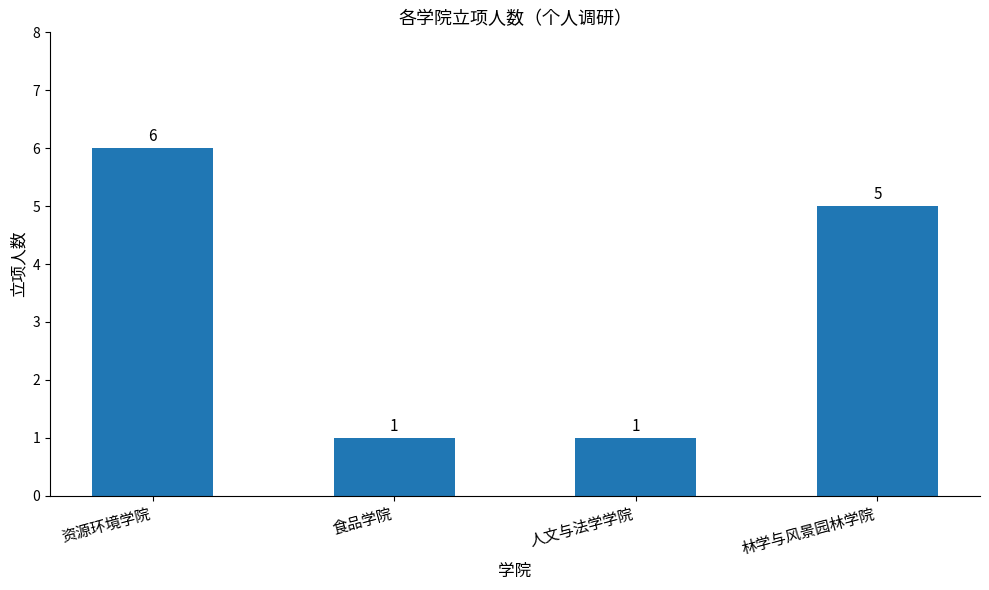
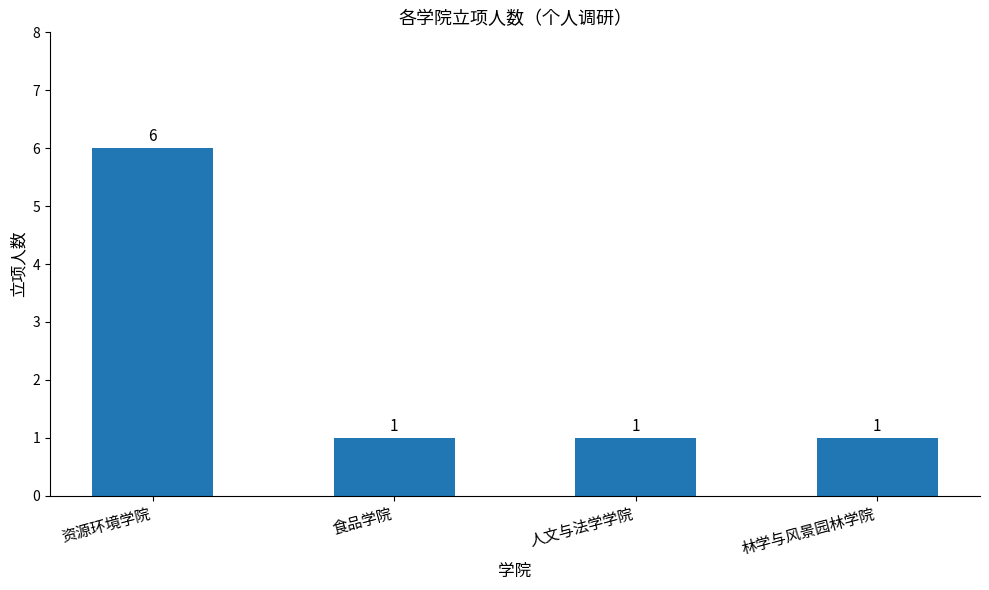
  {
    "资源环境学院": 6,
    "食品学院": 1,
    "人文与法学学院": 1,
-   "林学与风景园林学院": 5
+   "林学与风景园林学院": 1
  }
